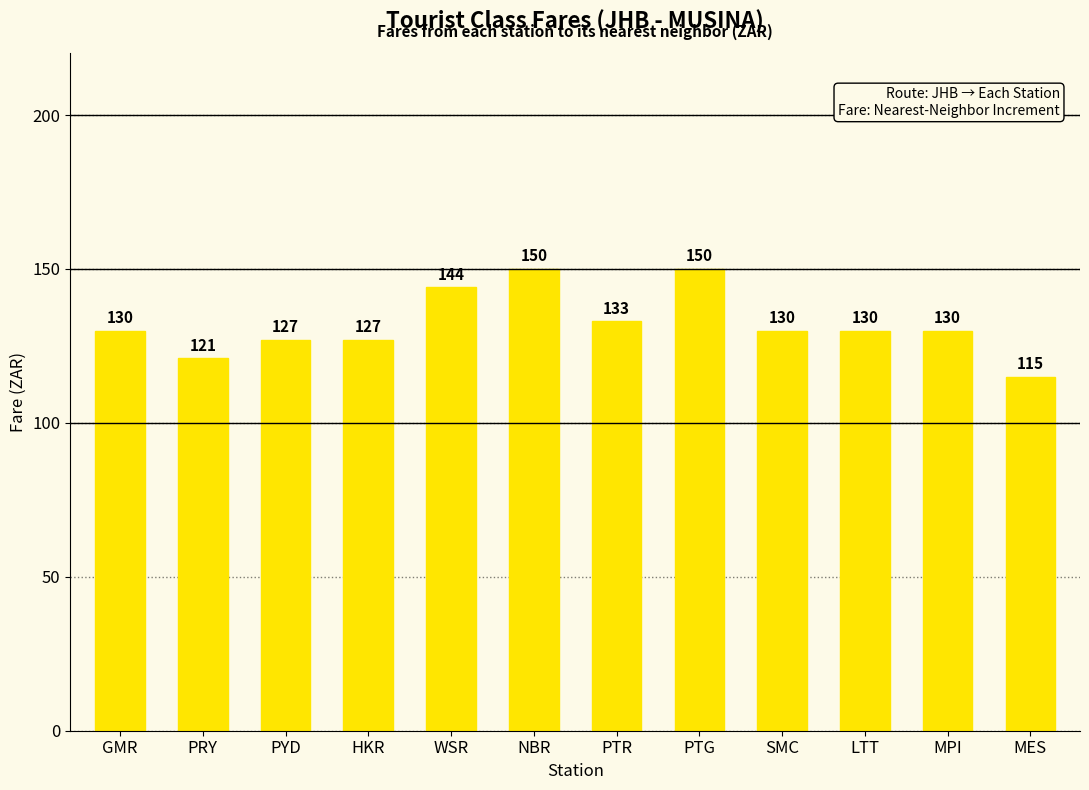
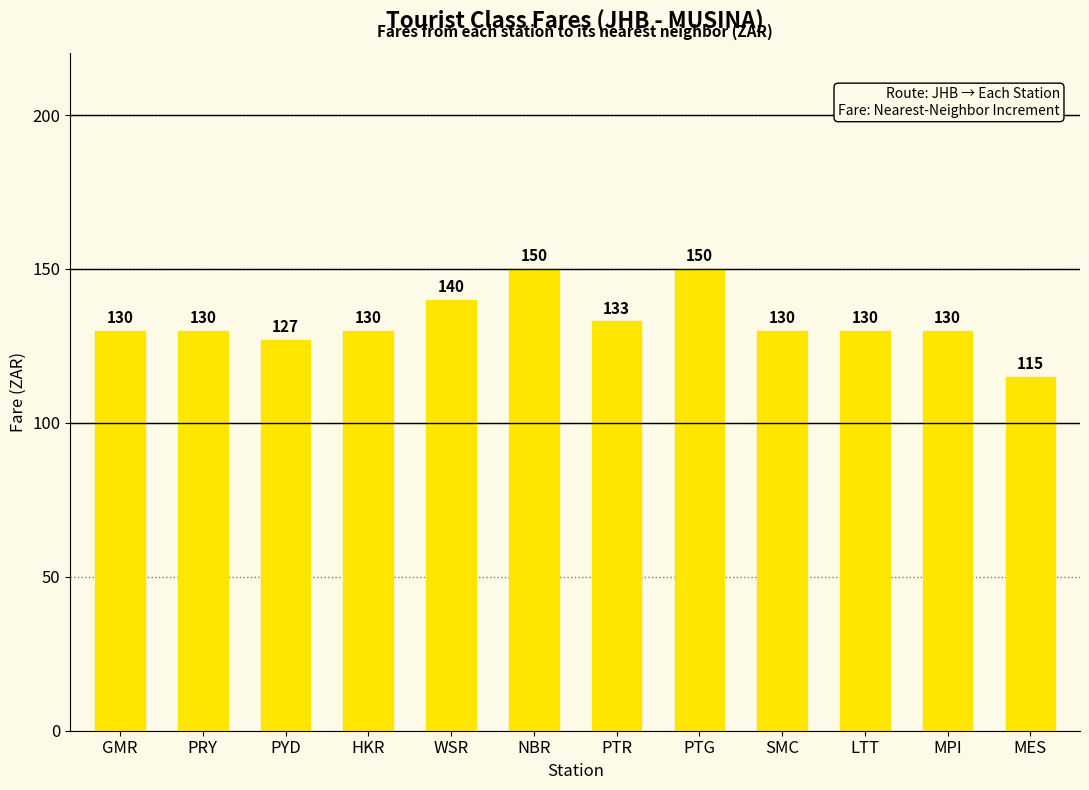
  {
    "GMR": 130,
-   "PRY": 121,
+   "PRY": 130,
    "PYD": 127,
-   "HKR": 127,
-   "WSR": 144,
+   "HKR": 130,
+   "WSR": 140,
    "NBR": 150,
    "PTR": 133,
    "PTG": 150,
    "SMC": 130,
    "LTT": 130,
    "MPI": 130,
    "MES": 115
  }
